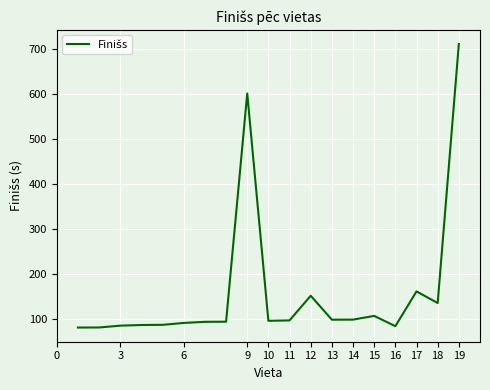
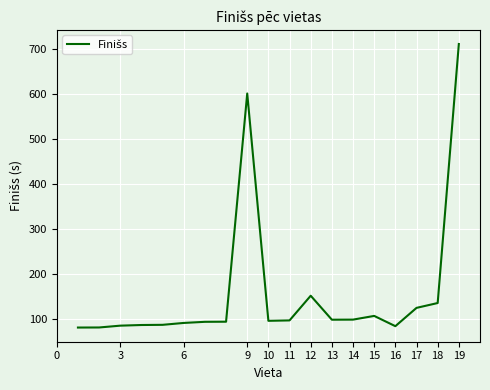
  {
    "3": 80,
    "6": 90,
    "9": 600,
    "10": 90,
    "11": 100,
    "12": 150,
    "13": 100,
    "14": 100,
    "15": 110,
    "16": 80,
-   "17": 160,
+   "17": 120,
    "18": 130,
    "19": 710
  }
